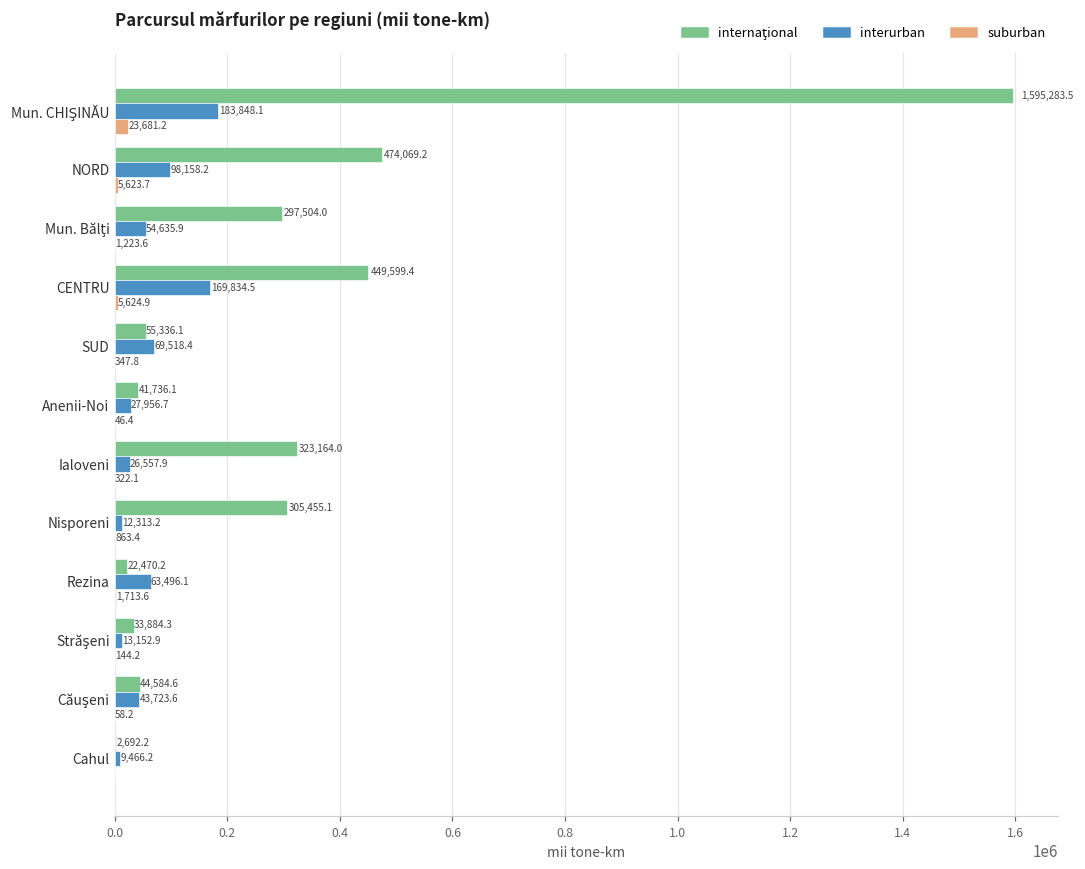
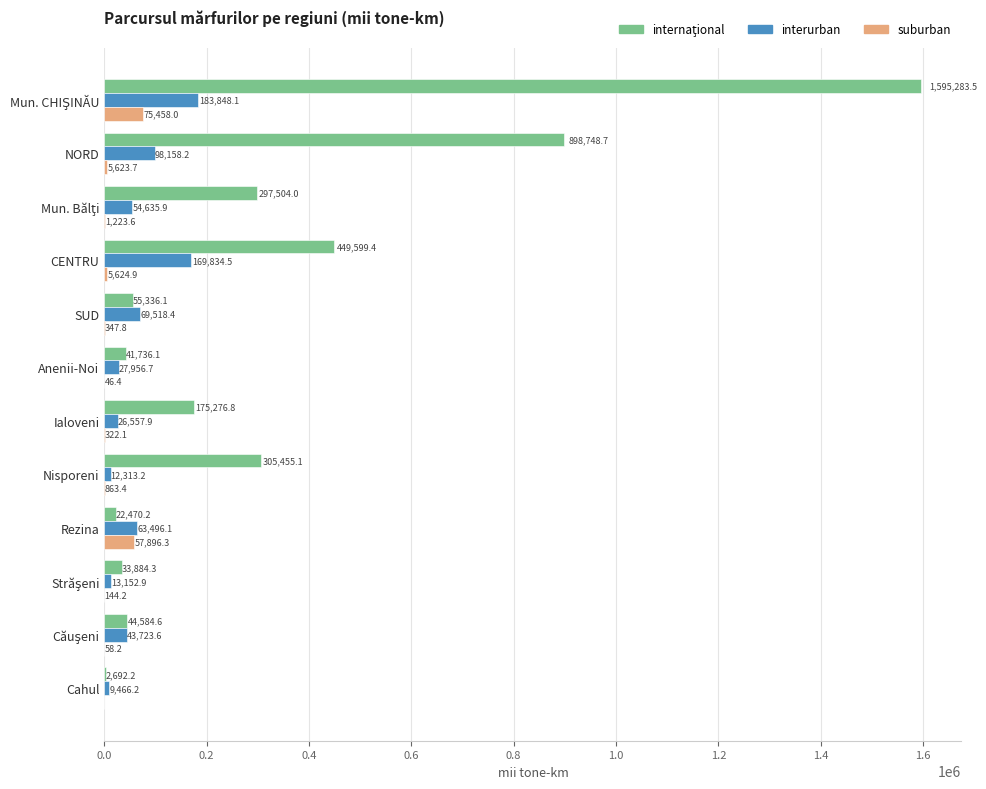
  {
    "internaţional": {
      "Mun. CHIŞINĂU": "1,595,283.5",
-     "NORD": "474,069.2",
+     "NORD": "898,748.7",
      "Mun. Bălţi": "297,504.0",
      "CENTRU": "449,599.4",
      "SUD": "55,336.1",
      "Anenii-Noi": "41,736.1",
-     "Ialoveni": "323,164.0",
+     "Ialoveni": "175,276.8",
      "Nisporeni": "305,455.1",
      "Rezina": "22,470.2",
      "Străşeni": "33,884.3",
      "Căuşeni": "44,584.6",
      "Cahul": "2,692.2"
    },
    "interurban": {
      "Mun. CHIŞINĂU": "183,848.1",
      "NORD": "98,158.2",
      "Mun. Bălţi": "54,635.9",
      "CENTRU": "169,834.5",
      "SUD": "69,518.4",
      "Anenii-Noi": "27,956.7",
      "Ialoveni": "26,557.9",
      "Nisporeni": "12,313.2",
      "Rezina": "63,496.1",
      "Străşeni": "13,152.9",
      "Căuşeni": "43,723.6",
      "Cahul": "9,466.2"
    },
    "suburban": {
-     "Mun. CHIŞINĂU": "23,681.2",
+     "Mun. CHIŞINĂU": "75,458.0",
      "NORD": "5,623.7",
      "Mun. Bălţi": "1,223.6",
      "CENTRU": "5,624.9",
      "SUD": "347.8",
      "Anenii-Noi": "46.4",
      "Ialoveni": "322.1",
      "Nisporeni": "863.4",
-     "Rezina": "1,713.6",
+     "Rezina": "57,896.3",
      "Străşeni": "144.2",
      "Căuşeni": "58.2"
    }
  }
